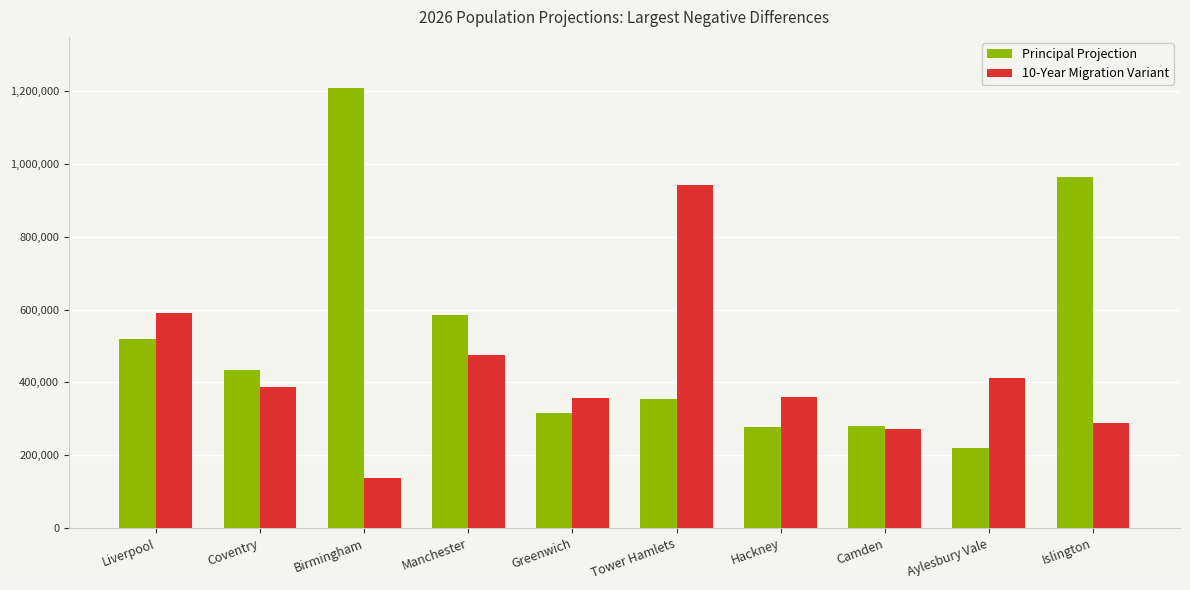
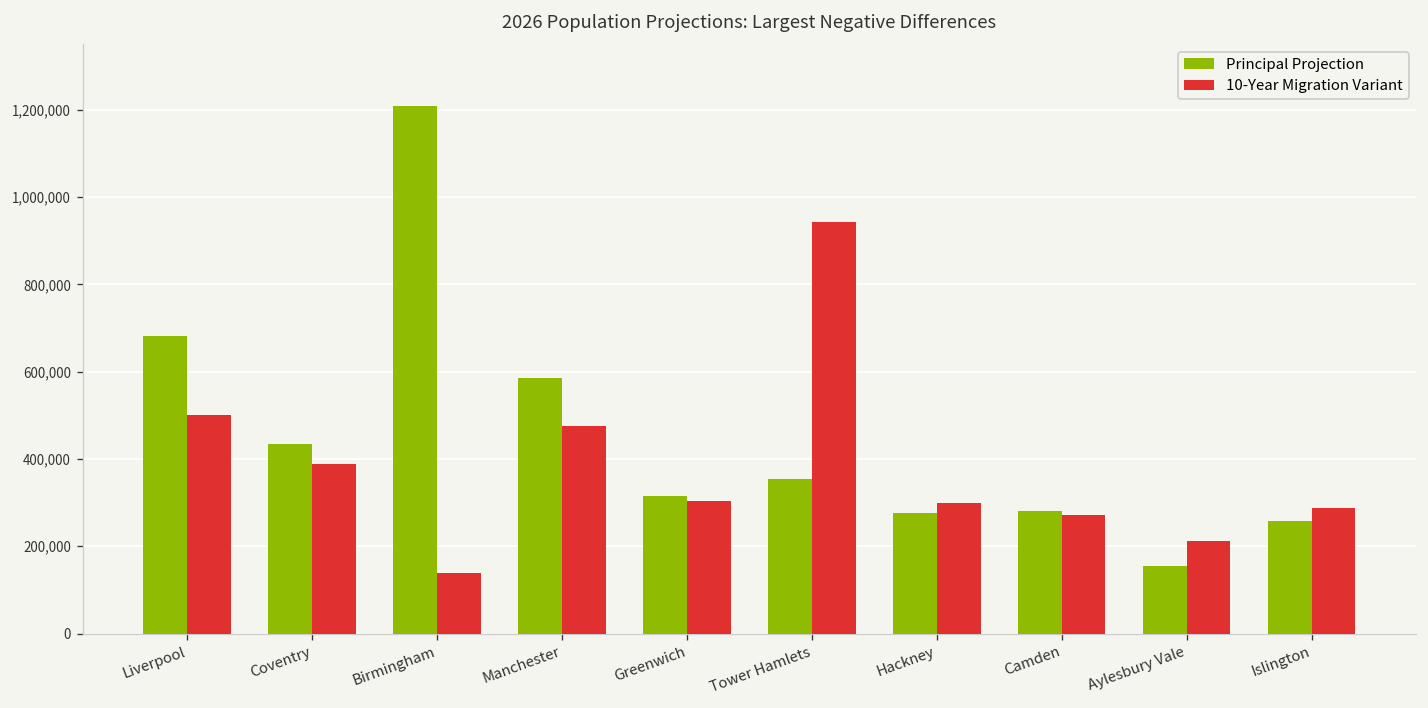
  {
    "Principal Projection": {
-     "Liverpool": "520,000",
+     "Liverpool": "680,000",
      "Coventry": "430,000",
      "Birmingham": "1,210,000",
      "Manchester": "590,000",
      "Greenwich": "310,000",
      "Tower Hamlets": "350,000",
      "Hackney": "280,000",
      "Camden": "280,000",
-     "Aylesbury Vale": "220,000",
-     "Islington": "970,000"
+     "Aylesbury Vale": "150,000",
+     "Islington": "260,000"
    },
    "10-Year Migration Variant": {
-     "Liverpool": "590,000",
+     "Liverpool": "500,000",
      "Coventry": "390,000",
      "Birmingham": "140,000",
      "Manchester": "470,000",
-     "Greenwich": "360,000",
+     "Greenwich": "300,000",
      "Tower Hamlets": "940,000",
-     "Hackney": "360,000",
+     "Hackney": "300,000",
      "Camden": "270,000",
-     "Aylesbury Vale": "410,000",
+     "Aylesbury Vale": "210,000",
      "Islington": "290,000"
    }
  }
